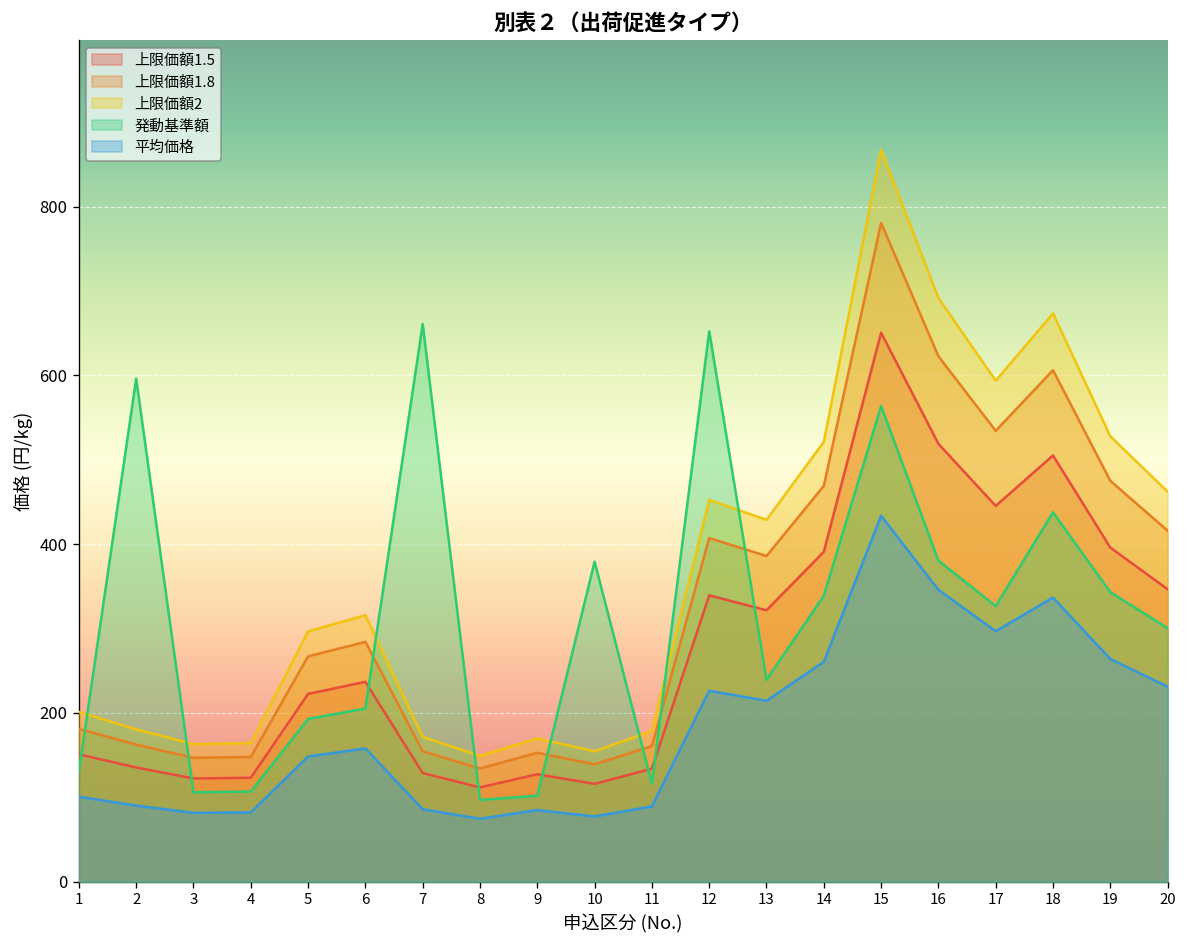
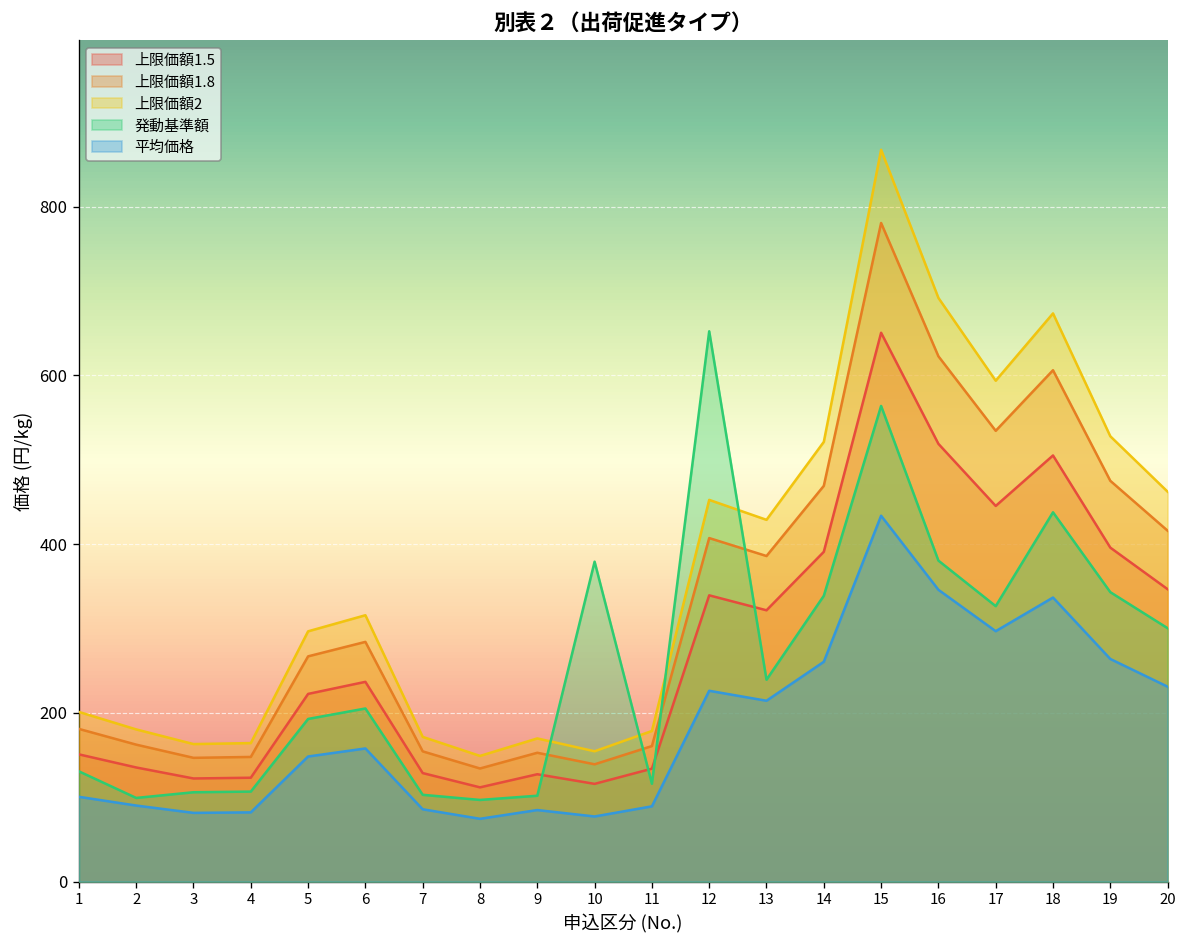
  {
    "発動基準額": {
      "1": 130,
-     "2": 600,
+     "2": 100,
      "3": 110,
      "4": 110,
      "5": 190,
      "6": 210,
-     "7": 660,
+     "7": 100,
      "8": 100,
      "9": 100,
      "10": 380,
      "11": 120,
      "12": 650,
      "13": 240,
      "14": 340,
      "15": 560,
      "16": 380,
      "17": 330,
      "18": 440,
      "19": 340,
      "20": 300
    },
    "平均価格": {
      "1": 100,
      "2": 90,
      "3": 80,
      "4": 80,
      "5": 150,
      "6": 160,
      "7": 90,
      "8": 70,
      "9": 80,
      "10": 80,
      "11": 90,
      "12": 230,
      "13": 210,
      "14": 260,
      "15": 430,
      "16": 350,
      "17": 300,
      "18": 340,
      "19": 260,
      "20": 230
    }
  }
